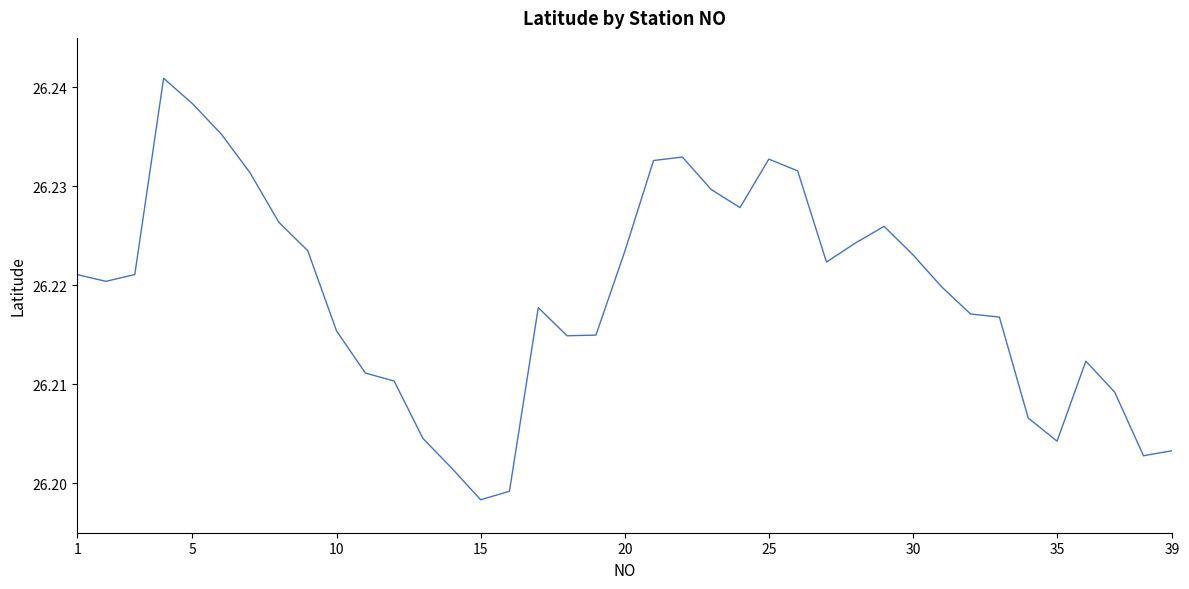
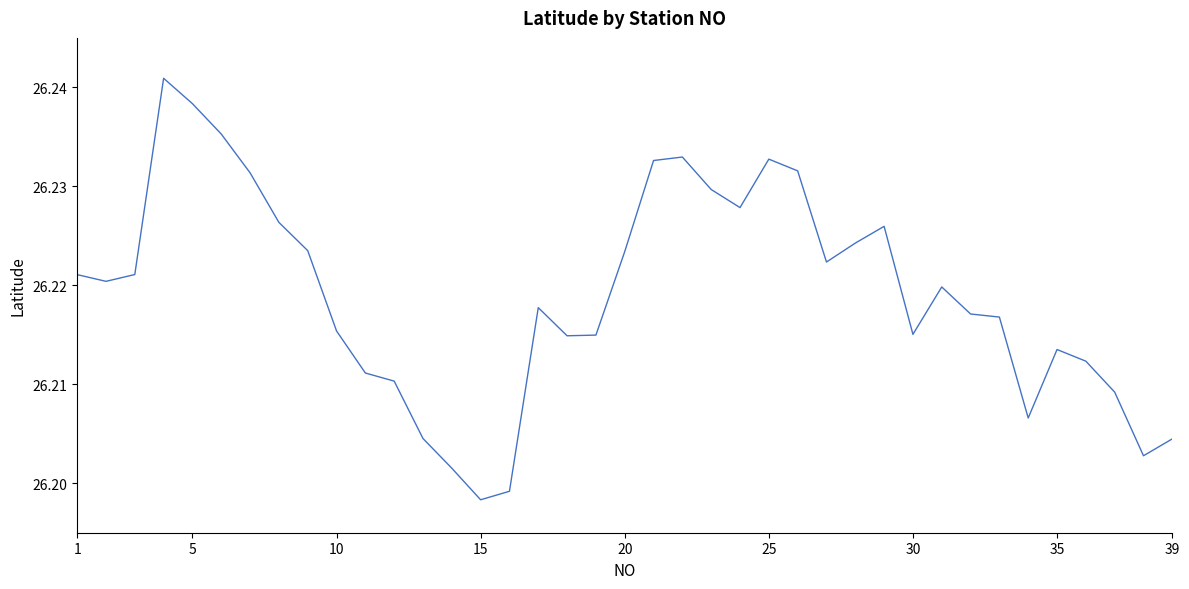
  {
    "1": 26.221,
    "5": 26.238,
    "10": 26.215,
    "15": 26.198,
    "20": 26.223,
    "25": 26.233,
-   "30": 26.223,
-   "35": 26.204,
-   "39": 26.203
+   "30": 26.215,
+   "35": 26.214,
+   "39": 26.204
  }
